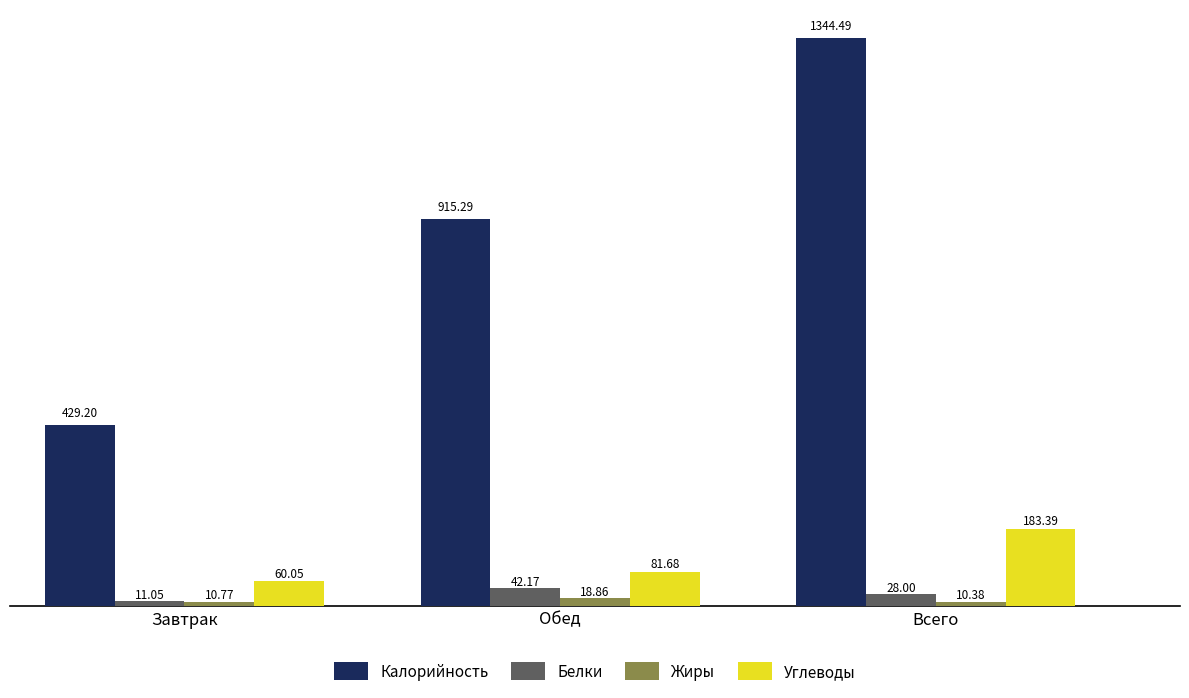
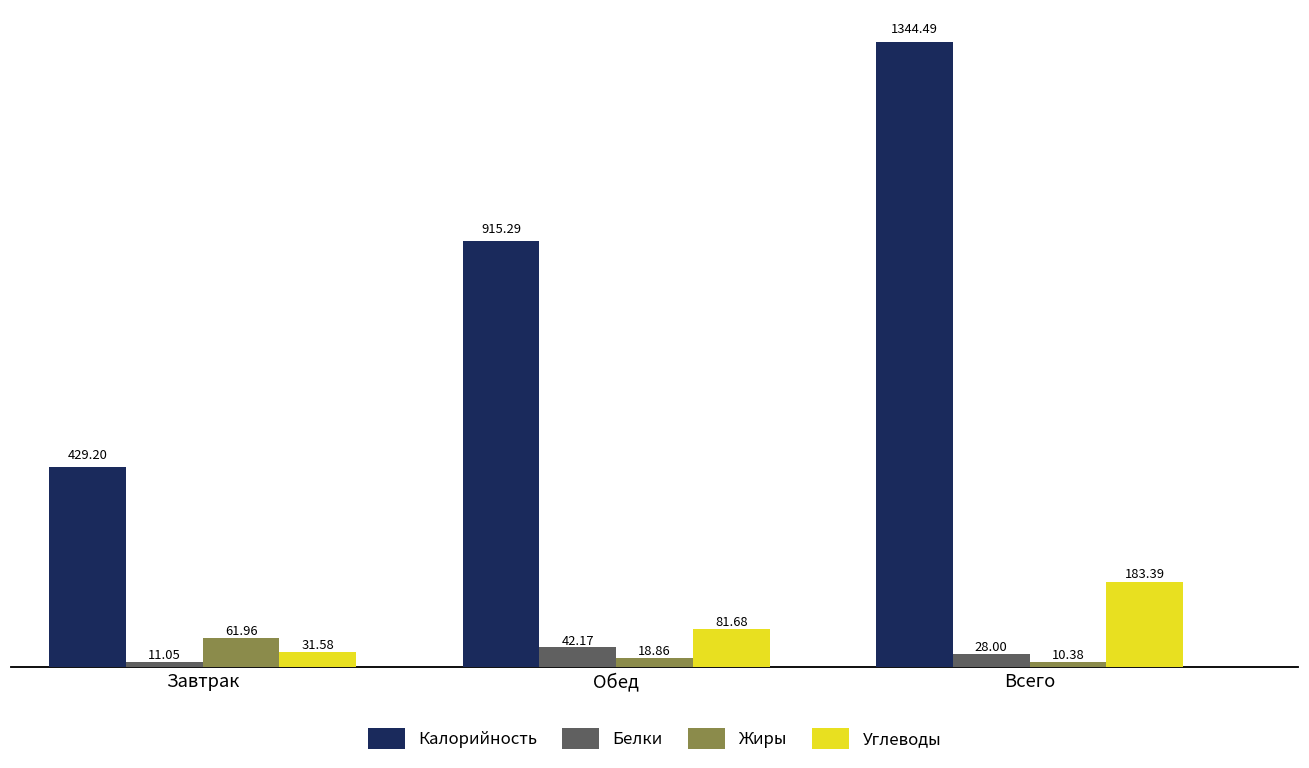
  {
    "Калорийность": {
      "Завтрак": 429.20,
      "Обед": 915.29,
      "Всего": 1344.49
    },
    "Белки": {
      "Завтрак": 11.05,
      "Обед": 42.17,
      "Всего": 28.00
    },
    "Жиры": {
-     "Завтрак": 10.77,
+     "Завтрак": 61.96,
      "Обед": 18.86,
      "Всего": 10.38
    },
    "Углеводы": {
-     "Завтрак": 60.05,
+     "Завтрак": 31.58,
      "Обед": 81.68,
      "Всего": 183.39
    }
  }
